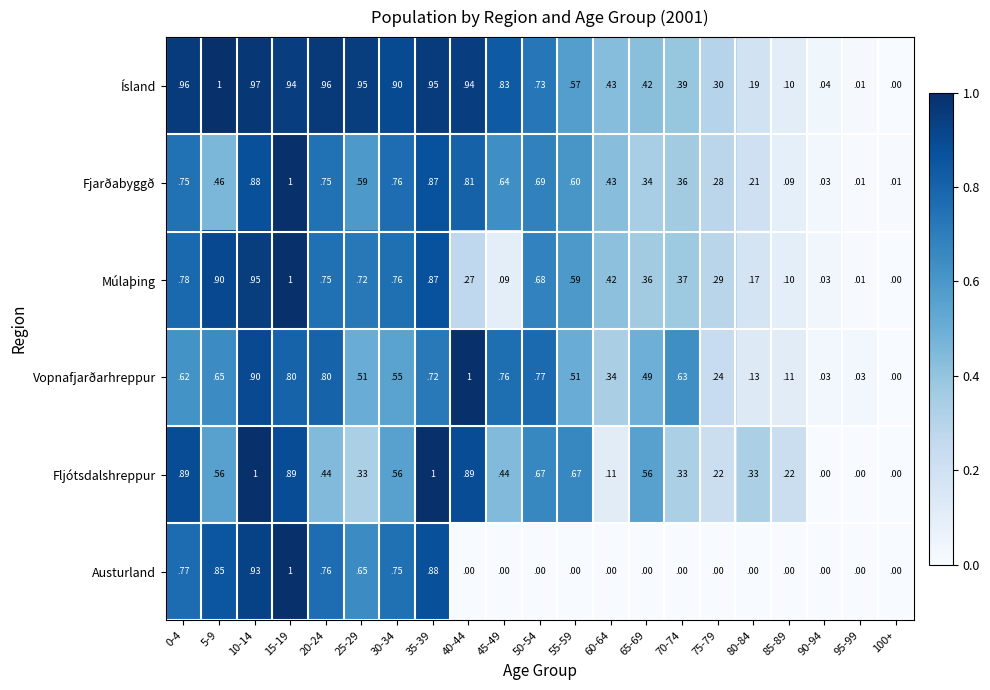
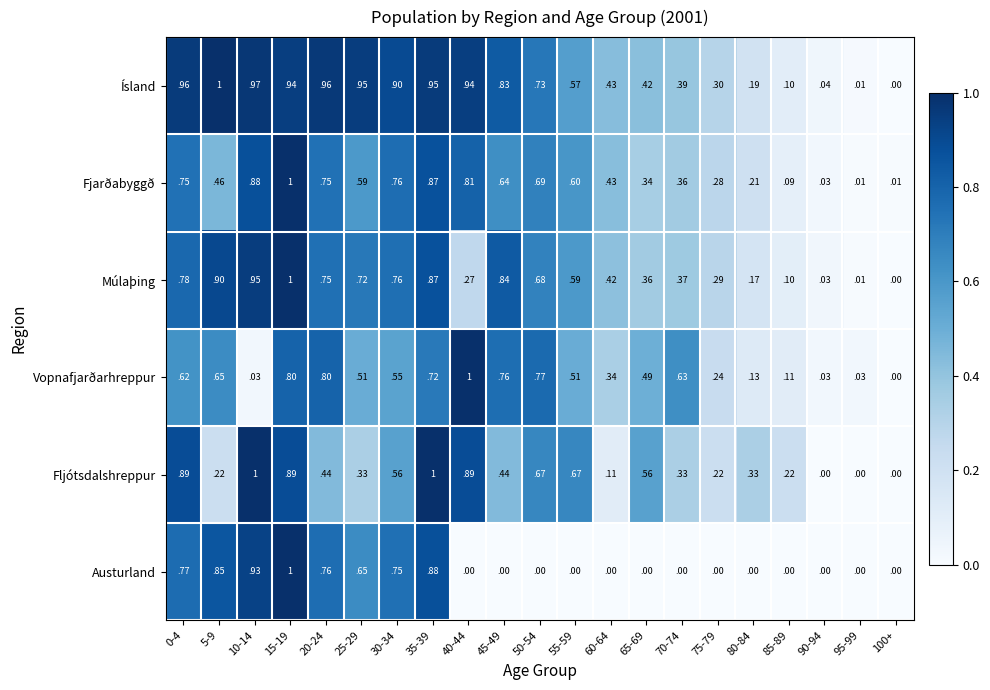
  {
    "Ísland": {
      "0-4": "96",
      "5-9": "1",
      "10-14": "97",
      "15-19": "94",
      "20-24": "96",
      "25-29": "95",
      "30-34": "90",
      "35-39": "95",
      "40-44": "94",
      "45-49": "83",
      "50-54": "73",
      "55-59": "57",
      "60-64": "43",
      "65-69": "42",
      "70-74": "39",
      "75-79": "30",
      "80-84": "19",
      "85-89": "10",
      "90-94": "04",
      "95-99": "01",
      "100+": "00"
    },
    "Fjarðabyggð": {
      "0-4": "75",
      "5-9": "46",
      "10-14": "88",
      "15-19": "1",
      "20-24": "75",
      "25-29": "59",
      "30-34": "76",
      "35-39": "87",
      "40-44": "81",
      "45-49": "64",
      "50-54": "69",
      "55-59": "60",
      "60-64": "43",
      "65-69": "34",
      "70-74": "36",
      "75-79": "28",
      "80-84": "21",
      "85-89": "09",
      "90-94": "03",
      "95-99": "01",
      "100+": "01"
    },
    "Múlaþing": {
      "0-4": "78",
      "5-9": "90",
      "10-14": "95",
      "15-19": "1",
      "20-24": "75",
      "25-29": "72",
      "30-34": "76",
      "35-39": "87",
      "40-44": "27",
-     "45-49": "09",
+     "45-49": "84",
      "50-54": "68",
      "55-59": "59",
      "60-64": "42",
      "65-69": "36",
      "70-74": "37",
      "75-79": "29",
      "80-84": "17",
      "85-89": "10",
      "90-94": "03",
      "95-99": "01",
      "100+": "00"
    },
    "Vopnafjarðarhreppur": {
      "0-4": "62",
      "5-9": "65",
-     "10-14": "90",
+     "10-14": "03",
      "15-19": "80",
      "20-24": "80",
      "25-29": "51",
      "30-34": "55",
      "35-39": "72",
      "40-44": "1",
      "45-49": "76",
      "50-54": "77",
      "55-59": "51",
      "60-64": "34",
      "65-69": "49",
      "70-74": "63",
      "75-79": "24",
      "80-84": "13",
      "85-89": "11",
      "90-94": "03",
      "95-99": "03",
      "100+": "00"
    },
    "Fljótsdalshreppur": {
      "0-4": "89",
-     "5-9": "56",
+     "5-9": "22",
      "10-14": "1",
      "15-19": "89",
      "20-24": "44",
      "25-29": "33",
      "30-34": "56",
      "35-39": "1",
      "40-44": "89",
      "45-49": "44",
      "50-54": "67",
      "55-59": "67",
      "60-64": "11",
      "65-69": "56",
      "70-74": "33",
      "75-79": "22",
      "80-84": "33",
      "85-89": "22",
      "90-94": "00",
      "95-99": "00",
      "100+": "00"
    },
    "Austurland": {
      "0-4": "77",
      "5-9": "85",
      "10-14": "93",
      "15-19": "1",
      "20-24": "76",
      "25-29": "65",
      "30-34": "75",
      "35-39": "88",
      "40-44": "00",
      "45-49": "00",
      "50-54": "00",
      "55-59": "00",
      "60-64": "00",
      "65-69": "00",
      "70-74": "00",
      "75-79": "00",
      "80-84": "00",
      "85-89": "00",
      "90-94": "00",
      "95-99": "00",
      "100+": "00"
    }
  }
